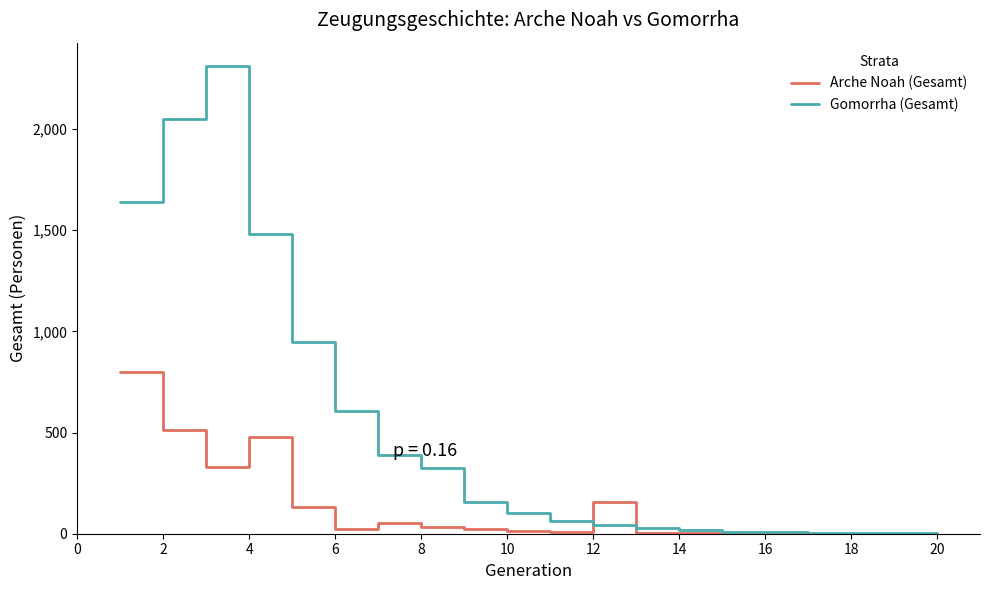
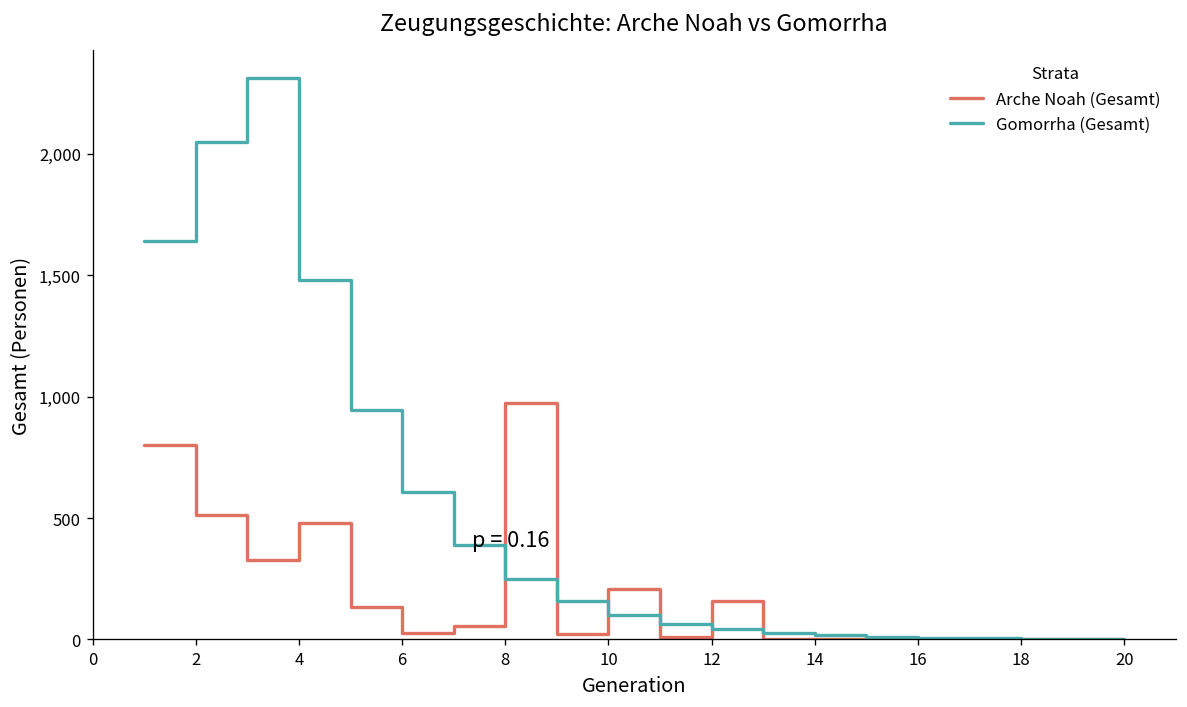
  {
    "Arche Noah (Gesamt)": {
      "2": "510",
      "4": "480",
      "6": "20",
-     "8": "40",
-     "10": "10",
+     "8": "970",
+     "10": "210",
      "12": "160",
      "14": "0"
    },
    "Gomorrha (Gesamt)": {
      "2": "2,050",
      "4": "1,480",
      "6": "610",
-     "8": "320",
+     "8": "250",
      "10": "100",
      "12": "40",
      "14": "20"
    }
  }
